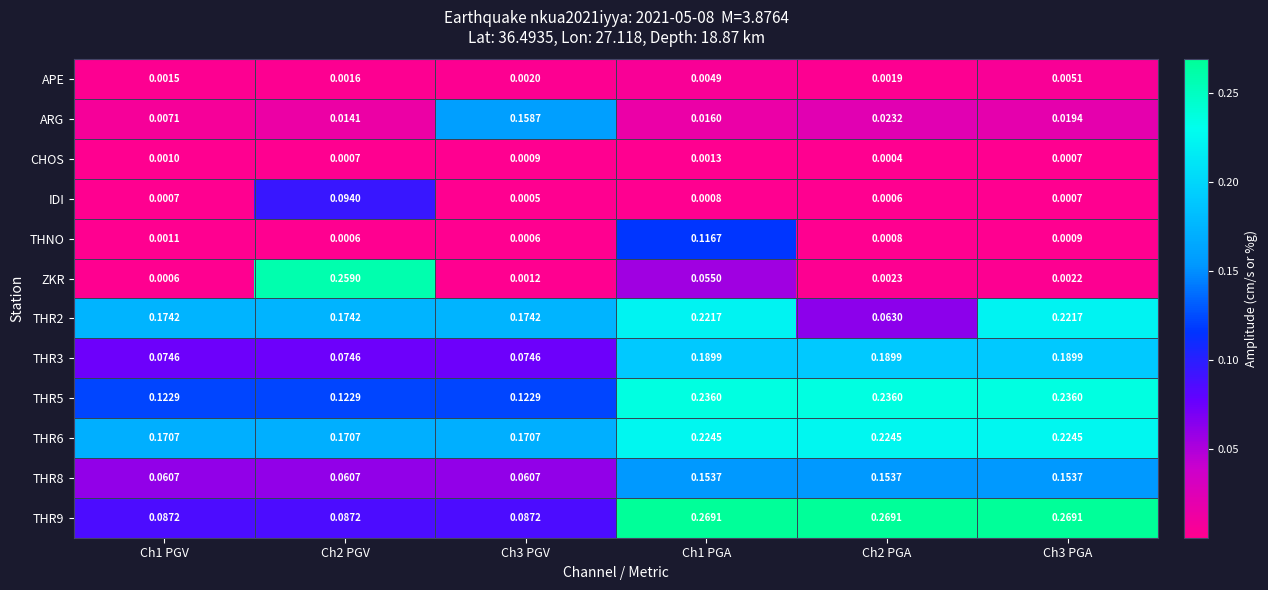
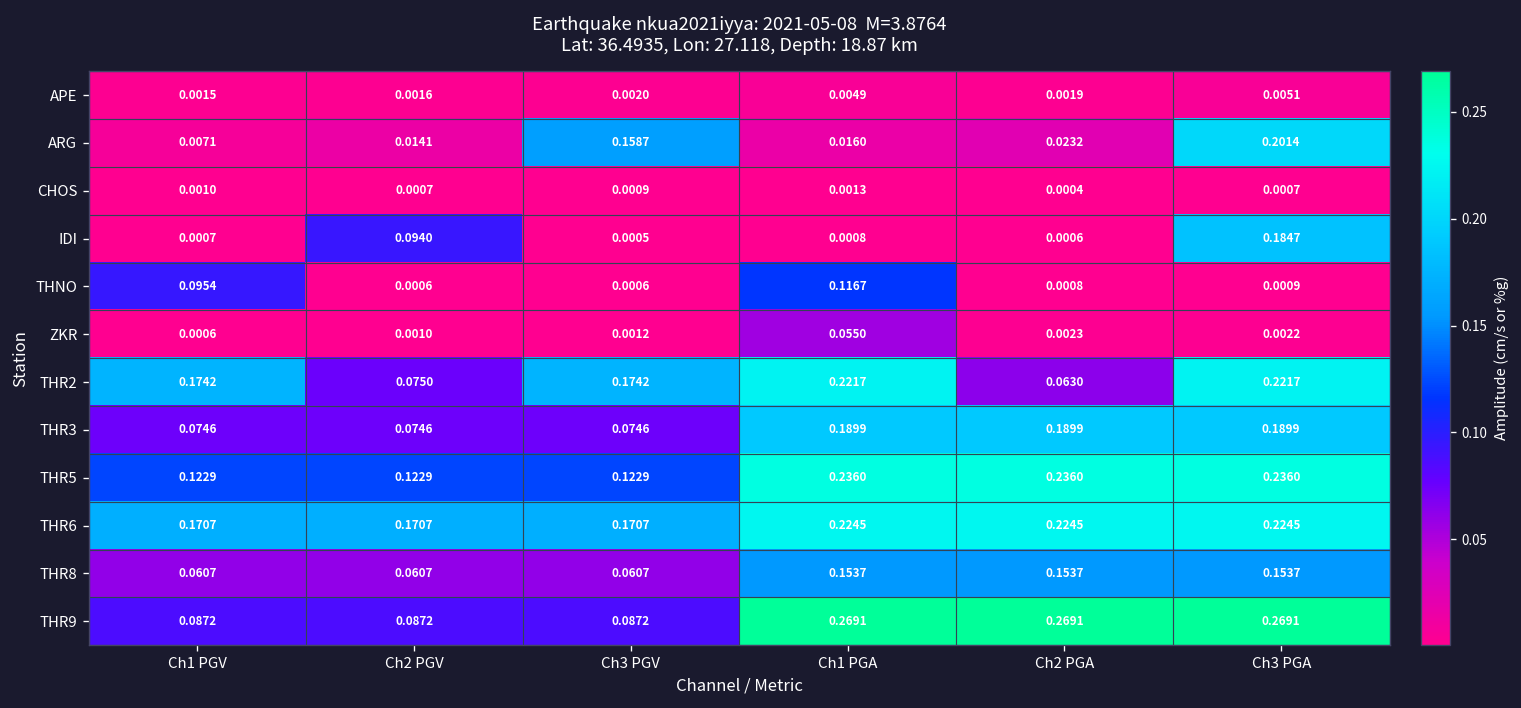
  {
    "APE": {
      "Ch1 PGV": 0.0015,
      "Ch2 PGV": 0.0016,
      "Ch3 PGV": 0.0020,
      "Ch1 PGA": 0.0049,
      "Ch2 PGA": 0.0019,
      "Ch3 PGA": 0.0051
    },
    "ARG": {
      "Ch1 PGV": 0.0071,
      "Ch2 PGV": 0.0141,
      "Ch3 PGV": 0.1587,
      "Ch1 PGA": 0.0160,
      "Ch2 PGA": 0.0232,
-     "Ch3 PGA": 0.0194
+     "Ch3 PGA": 0.2014
    },
    "CHOS": {
      "Ch1 PGV": 0.0010,
      "Ch2 PGV": 0.0007,
      "Ch3 PGV": 0.0009,
      "Ch1 PGA": 0.0013,
      "Ch2 PGA": 0.0004,
      "Ch3 PGA": 0.0007
    },
    "IDI": {
      "Ch1 PGV": 0.0007,
      "Ch2 PGV": 0.0940,
      "Ch3 PGV": 0.0005,
      "Ch1 PGA": 0.0008,
      "Ch2 PGA": 0.0006,
-     "Ch3 PGA": 0.0007
+     "Ch3 PGA": 0.1847
    },
    "THNO": {
-     "Ch1 PGV": 0.0011,
+     "Ch1 PGV": 0.0954,
      "Ch2 PGV": 0.0006,
      "Ch3 PGV": 0.0006,
      "Ch1 PGA": 0.1167,
      "Ch2 PGA": 0.0008,
      "Ch3 PGA": 0.0009
    },
    "ZKR": {
      "Ch1 PGV": 0.0006,
-     "Ch2 PGV": 0.2590,
+     "Ch2 PGV": 0.0010,
      "Ch3 PGV": 0.0012,
      "Ch1 PGA": 0.0550,
      "Ch2 PGA": 0.0023,
      "Ch3 PGA": 0.0022
    },
    "THR2": {
      "Ch1 PGV": 0.1742,
-     "Ch2 PGV": 0.1742,
+     "Ch2 PGV": 0.0750,
      "Ch3 PGV": 0.1742,
      "Ch1 PGA": 0.2217,
      "Ch2 PGA": 0.0630,
      "Ch3 PGA": 0.2217
    },
    "THR3": {
      "Ch1 PGV": 0.0746,
      "Ch2 PGV": 0.0746,
      "Ch3 PGV": 0.0746,
      "Ch1 PGA": 0.1899,
      "Ch2 PGA": 0.1899,
      "Ch3 PGA": 0.1899
    },
    "THR5": {
      "Ch1 PGV": 0.1229,
      "Ch2 PGV": 0.1229,
      "Ch3 PGV": 0.1229,
      "Ch1 PGA": 0.2360,
      "Ch2 PGA": 0.2360,
      "Ch3 PGA": 0.2360
    },
    "THR6": {
      "Ch1 PGV": 0.1707,
      "Ch2 PGV": 0.1707,
      "Ch3 PGV": 0.1707,
      "Ch1 PGA": 0.2245,
      "Ch2 PGA": 0.2245,
      "Ch3 PGA": 0.2245
    },
    "THR8": {
      "Ch1 PGV": 0.0607,
      "Ch2 PGV": 0.0607,
      "Ch3 PGV": 0.0607,
      "Ch1 PGA": 0.1537,
      "Ch2 PGA": 0.1537,
      "Ch3 PGA": 0.1537
    },
    "THR9": {
      "Ch1 PGV": 0.0872,
      "Ch2 PGV": 0.0872,
      "Ch3 PGV": 0.0872,
      "Ch1 PGA": 0.2691,
      "Ch2 PGA": 0.2691,
      "Ch3 PGA": 0.2691
    }
  }
